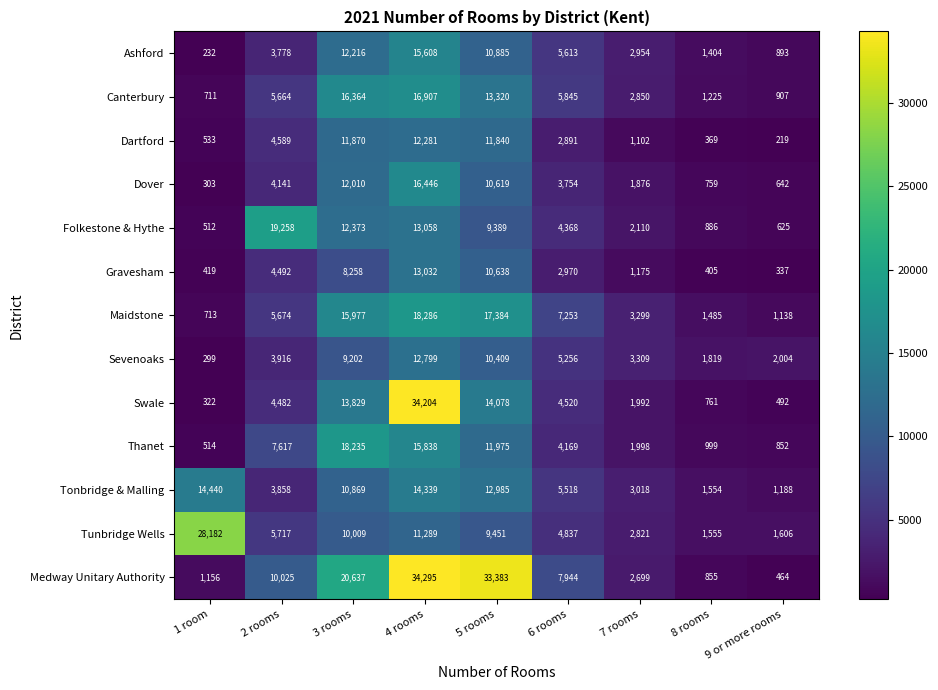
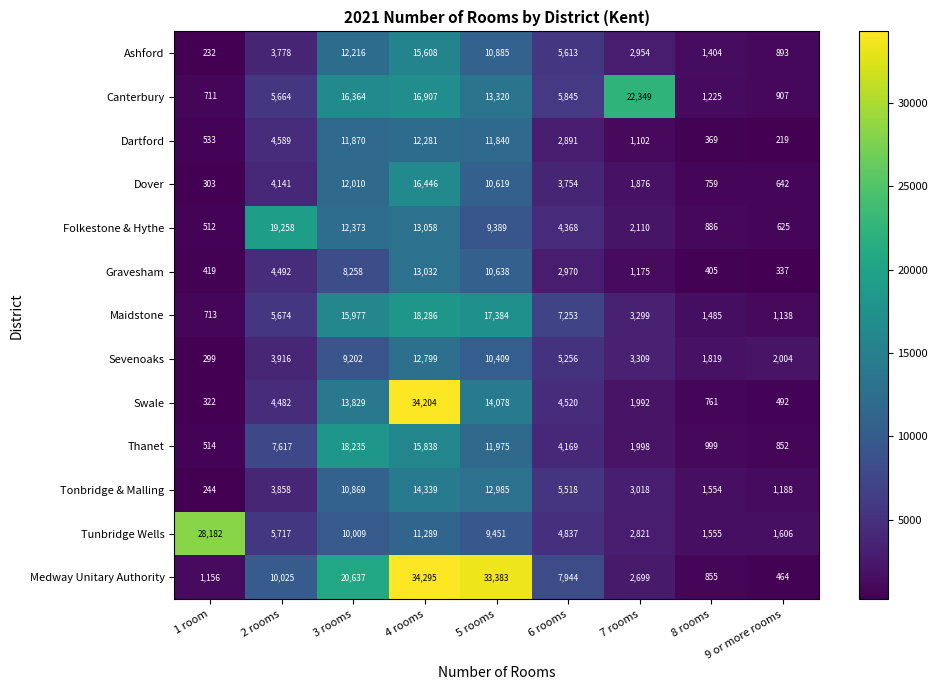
  {
    "Ashford": {
      "1 room": "232",
      "2 rooms": "3,778",
      "3 rooms": "12,216",
      "4 rooms": "15,608",
      "5 rooms": "10,885",
      "6 rooms": "5,613",
      "7 rooms": "2,954",
      "8 rooms": "1,404",
      "9 or more rooms": "893"
    },
    "Canterbury": {
      "1 room": "711",
      "2 rooms": "5,664",
      "3 rooms": "16,364",
      "4 rooms": "16,907",
      "5 rooms": "13,320",
      "6 rooms": "5,845",
-     "7 rooms": "2,850",
+     "7 rooms": "22,349",
      "8 rooms": "1,225",
      "9 or more rooms": "907"
    },
    "Dartford": {
      "1 room": "533",
      "2 rooms": "4,589",
      "3 rooms": "11,870",
      "4 rooms": "12,281",
      "5 rooms": "11,840",
      "6 rooms": "2,891",
      "7 rooms": "1,102",
      "8 rooms": "369",
      "9 or more rooms": "219"
    },
    "Dover": {
      "1 room": "303",
      "2 rooms": "4,141",
      "3 rooms": "12,010",
      "4 rooms": "16,446",
      "5 rooms": "10,619",
      "6 rooms": "3,754",
      "7 rooms": "1,876",
      "8 rooms": "759",
      "9 or more rooms": "642"
    },
    "Folkestone & Hythe": {
      "1 room": "512",
      "2 rooms": "19,258",
      "3 rooms": "12,373",
      "4 rooms": "13,058",
      "5 rooms": "9,389",
      "6 rooms": "4,368",
      "7 rooms": "2,110",
      "8 rooms": "886",
      "9 or more rooms": "625"
    },
    "Gravesham": {
      "1 room": "419",
      "2 rooms": "4,492",
      "3 rooms": "8,258",
      "4 rooms": "13,032",
      "5 rooms": "10,638",
      "6 rooms": "2,970",
      "7 rooms": "1,175",
      "8 rooms": "405",
      "9 or more rooms": "337"
    },
    "Maidstone": {
      "1 room": "713",
      "2 rooms": "5,674",
      "3 rooms": "15,977",
      "4 rooms": "18,286",
      "5 rooms": "17,384",
      "6 rooms": "7,253",
      "7 rooms": "3,299",
      "8 rooms": "1,485",
      "9 or more rooms": "1,138"
    },
    "Sevenoaks": {
      "1 room": "299",
      "2 rooms": "3,916",
      "3 rooms": "9,202",
      "4 rooms": "12,799",
      "5 rooms": "10,409",
      "6 rooms": "5,256",
      "7 rooms": "3,309",
      "8 rooms": "1,819",
      "9 or more rooms": "2,004"
    },
    "Swale": {
      "1 room": "322",
      "2 rooms": "4,482",
      "3 rooms": "13,829",
      "4 rooms": "34,204",
      "5 rooms": "14,078",
      "6 rooms": "4,520",
      "7 rooms": "1,992",
      "8 rooms": "761",
      "9 or more rooms": "492"
    },
    "Thanet": {
      "1 room": "514",
      "2 rooms": "7,617",
      "3 rooms": "18,235",
      "4 rooms": "15,838",
      "5 rooms": "11,975",
      "6 rooms": "4,169",
      "7 rooms": "1,998",
      "8 rooms": "999",
      "9 or more rooms": "852"
    },
    "Tonbridge & Malling": {
-     "1 room": "14,440",
+     "1 room": "244",
      "2 rooms": "3,858",
      "3 rooms": "10,869",
      "4 rooms": "14,339",
      "5 rooms": "12,985",
      "6 rooms": "5,518",
      "7 rooms": "3,018",
      "8 rooms": "1,554",
      "9 or more rooms": "1,188"
    },
    "Tunbridge Wells": {
      "1 room": "28,182",
      "2 rooms": "5,717",
      "3 rooms": "10,009",
      "4 rooms": "11,289",
      "5 rooms": "9,451",
      "6 rooms": "4,837",
      "7 rooms": "2,821",
      "8 rooms": "1,555",
      "9 or more rooms": "1,606"
    },
    "Medway Unitary Authority": {
      "1 room": "1,156",
      "2 rooms": "10,025",
      "3 rooms": "20,637",
      "4 rooms": "34,295",
      "5 rooms": "33,383",
      "6 rooms": "7,944",
      "7 rooms": "2,699",
      "8 rooms": "855",
      "9 or more rooms": "464"
    }
  }
